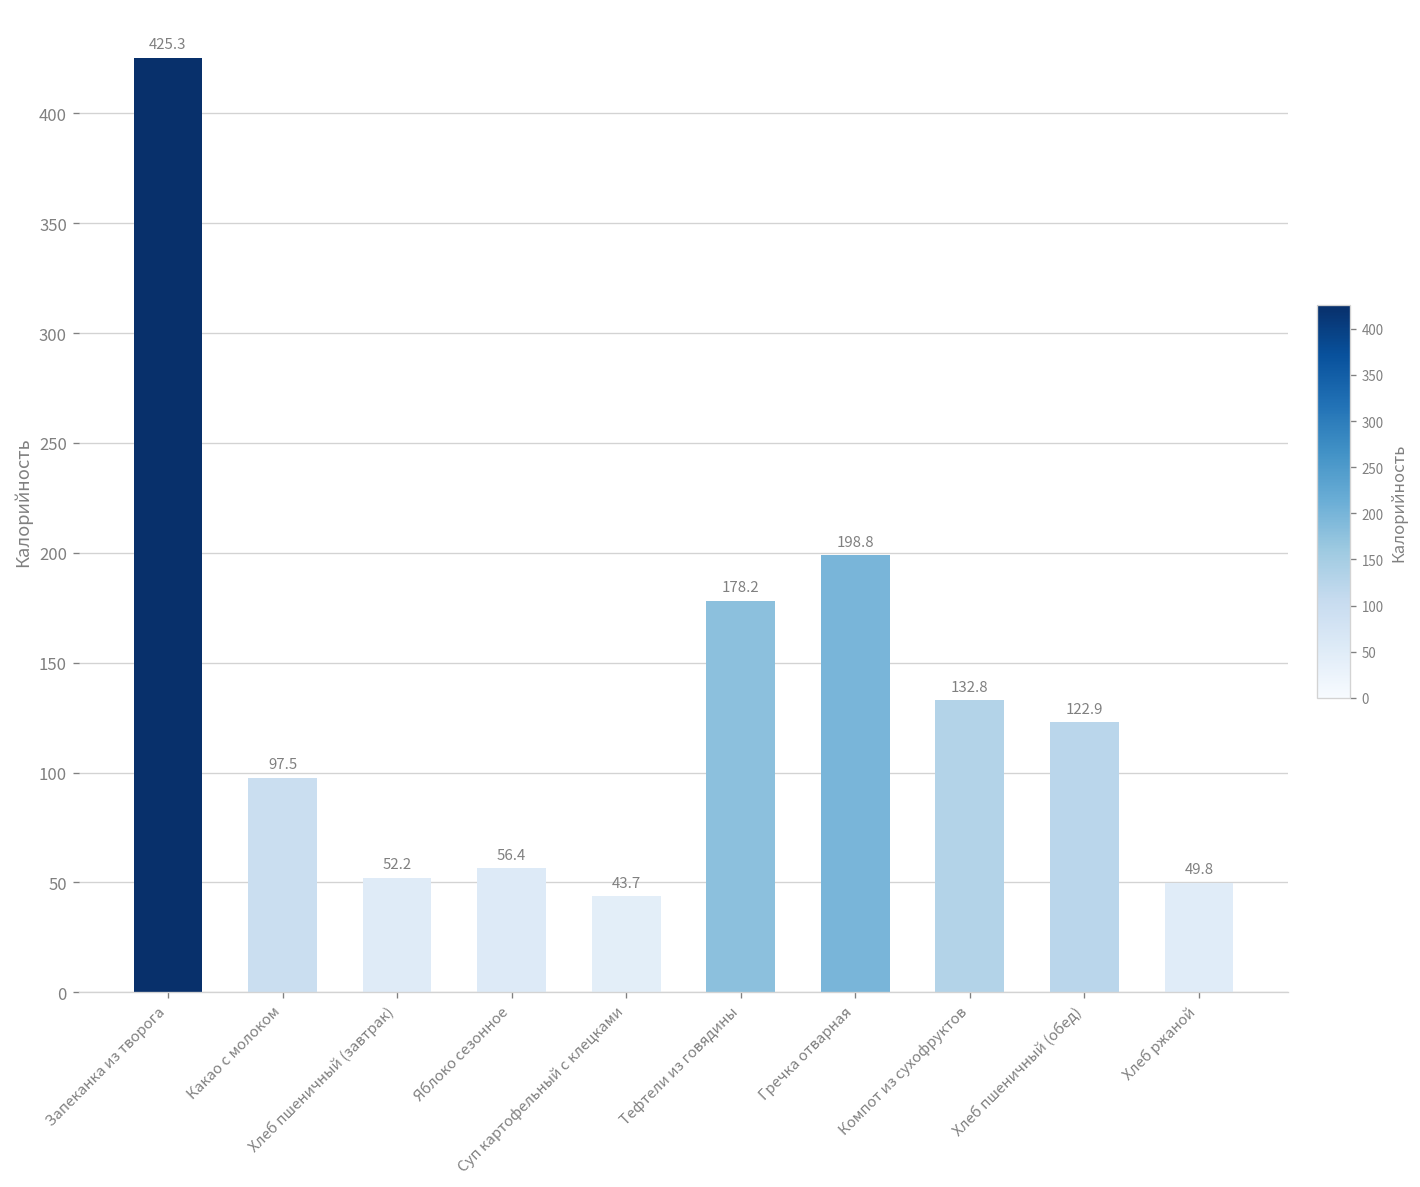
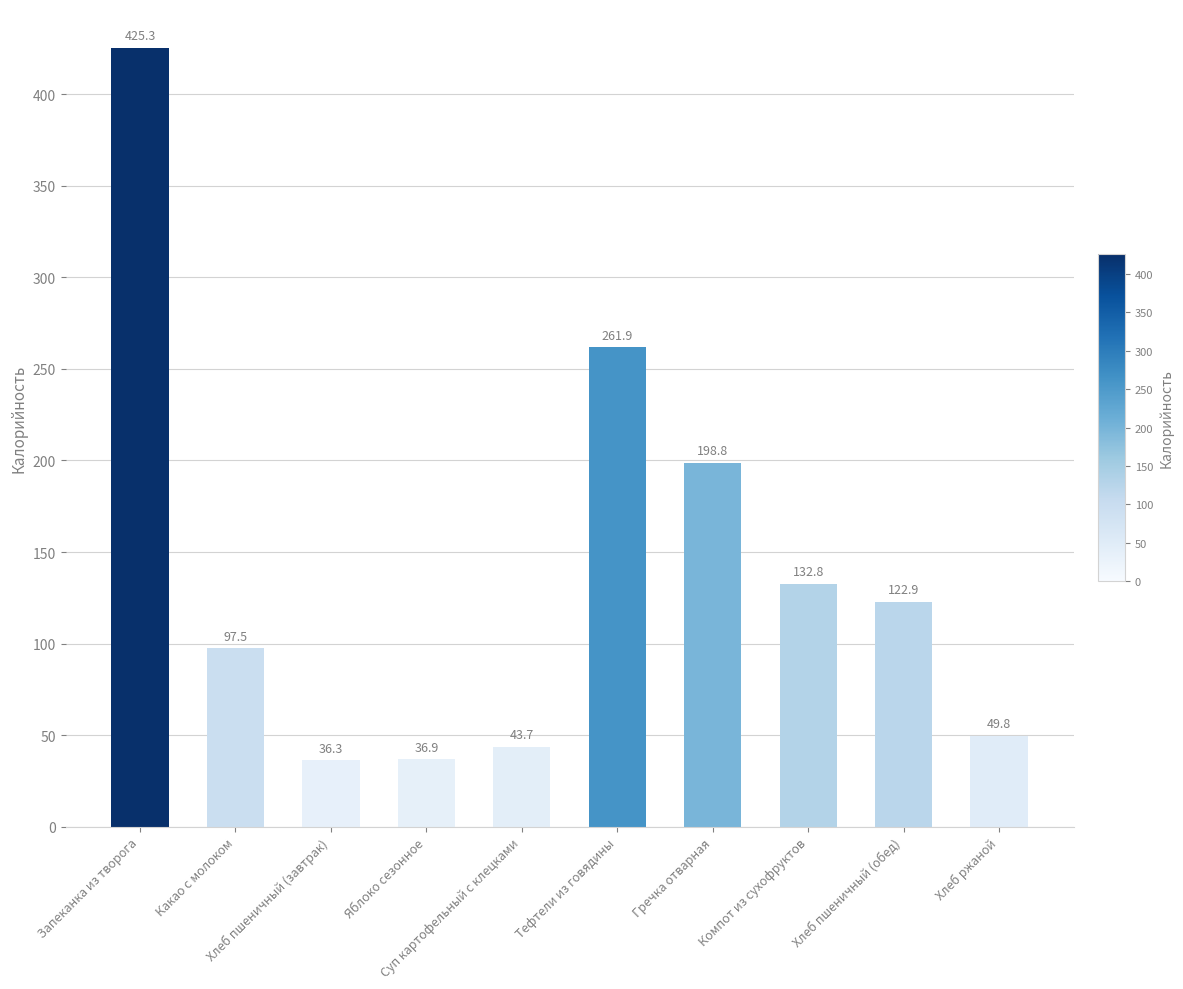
  {
    "Запеканка из творога": 425.3,
    "Какао с молоком": 97.5,
-   "Хлеб пшеничный (завтрак)": 52.2,
-   "Яблоко сезонное": 56.4,
+   "Хлеб пшеничный (завтрак)": 36.3,
+   "Яблоко сезонное": 36.9,
    "Суп картофельный с клецками": 43.7,
-   "Тефтели из говядины": 178.2,
+   "Тефтели из говядины": 261.9,
    "Гречка отварная": 198.8,
    "Компот из сухофруктов": 132.8,
    "Хлеб пшеничный (обед)": 122.9,
    "Хлеб ржаной": 49.8
  }
